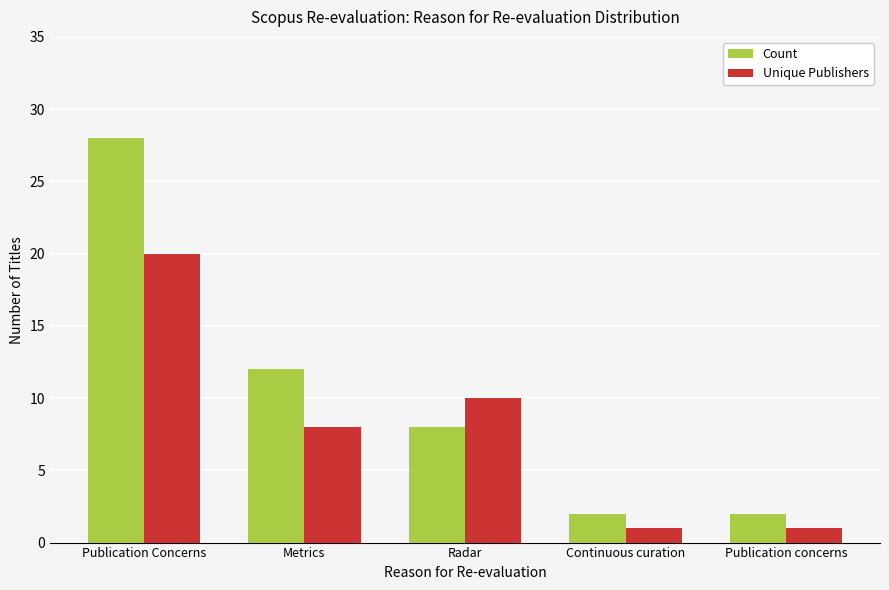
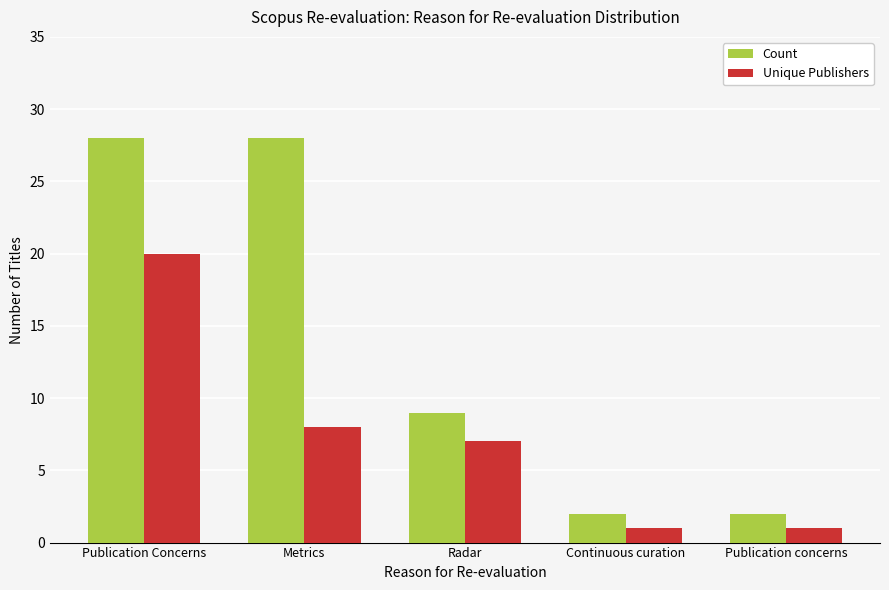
  {
    "Count": {
      "Publication Concerns": 28,
-     "Metrics": 12,
-     "Radar": 8,
+     "Metrics": 28,
+     "Radar": 9,
      "Continuous curation": 2,
      "Publication concerns": 2
    },
    "Unique Publishers": {
      "Publication Concerns": 20,
      "Metrics": 8,
-     "Radar": 10,
+     "Radar": 7,
      "Continuous curation": 1,
      "Publication concerns": 1
    }
  }
